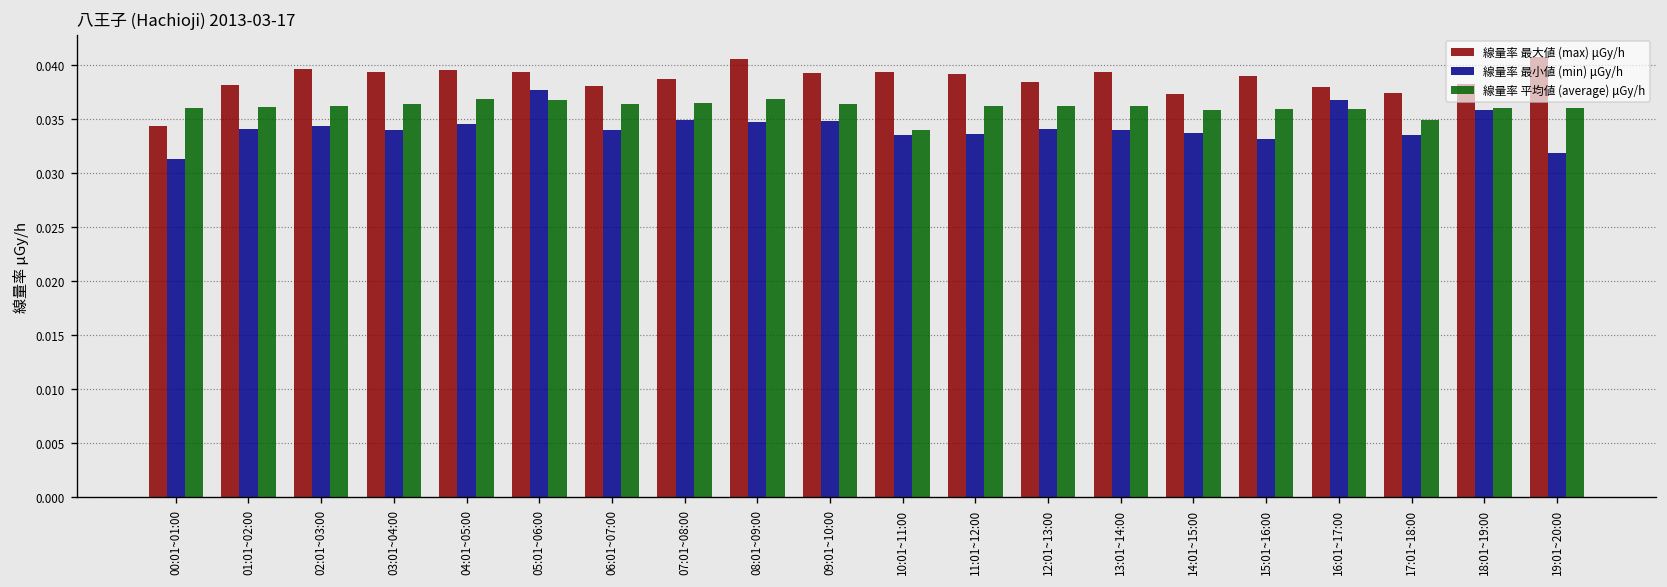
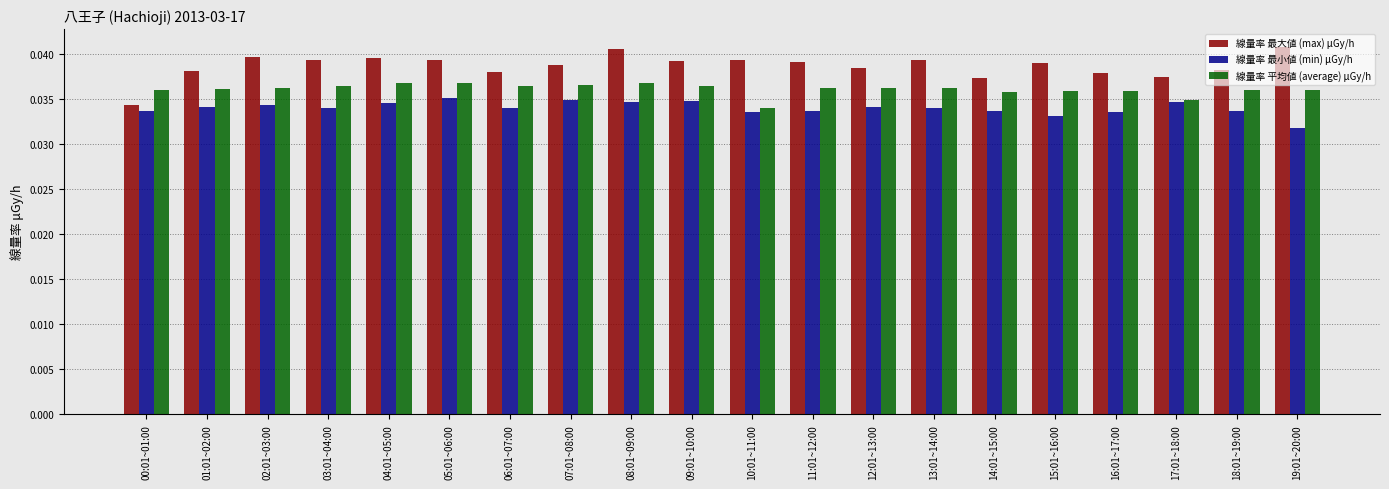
  {
    "線量率 最大値 (max) μGy/h": {
      "00:01~01:00": 0.034,
      "01:01~02:00": 0.038,
      "02:01~03:00": 0.040,
      "03:01~04:00": 0.039,
      "04:01~05:00": 0.040,
      "05:01~06:00": 0.039,
      "06:01~07:00": 0.038,
      "07:01~08:00": 0.039,
      "08:01~09:00": 0.041,
      "09:01~10:00": 0.039,
      "10:01~11:00": 0.039,
      "11:01~12:00": 0.039,
      "12:01~13:00": 0.038,
      "13:01~14:00": 0.039,
      "14:01~15:00": 0.037,
      "15:01~16:00": 0.039,
      "16:01~17:00": 0.038,
      "17:01~18:00": 0.037
    },
    "線量率 最小値 (min) μGy/h": {
-     "00:01~01:00": 0.031,
+     "00:01~01:00": 0.034,
      "01:01~02:00": 0.034,
      "02:01~03:00": 0.034,
      "03:01~04:00": 0.034,
      "04:01~05:00": 0.035,
-     "05:01~06:00": 0.038,
+     "05:01~06:00": 0.035,
      "06:01~07:00": 0.034,
      "07:01~08:00": 0.035,
      "08:01~09:00": 0.035,
      "09:01~10:00": 0.035,
      "10:01~11:00": 0.034,
      "11:01~12:00": 0.034,
      "12:01~13:00": 0.034,
      "13:01~14:00": 0.034,
      "14:01~15:00": 0.034,
      "15:01~16:00": 0.033,
-     "16:01~17:00": 0.037,
-     "17:01~18:00": 0.034,
-     "18:01~19:00": 0.036,
+     "16:01~17:00": 0.034,
+     "17:01~18:00": 0.035,
+     "18:01~19:00": 0.034,
      "19:01~20:00": 0.032
    },
    "線量率 平均値 (average) μGy/h": {
      "00:01~01:00": 0.036,
      "01:01~02:00": 0.036,
      "02:01~03:00": 0.036,
      "03:01~04:00": 0.036,
      "04:01~05:00": 0.037,
      "05:01~06:00": 0.037,
      "06:01~07:00": 0.036,
      "07:01~08:00": 0.037,
      "08:01~09:00": 0.037,
      "09:01~10:00": 0.036,
      "10:01~11:00": 0.034,
      "11:01~12:00": 0.036,
      "12:01~13:00": 0.036,
      "13:01~14:00": 0.036,
      "14:01~15:00": 0.036,
      "15:01~16:00": 0.036,
      "16:01~17:00": 0.036,
      "17:01~18:00": 0.035,
      "18:01~19:00": 0.036,
      "19:01~20:00": 0.036
    }
  }
